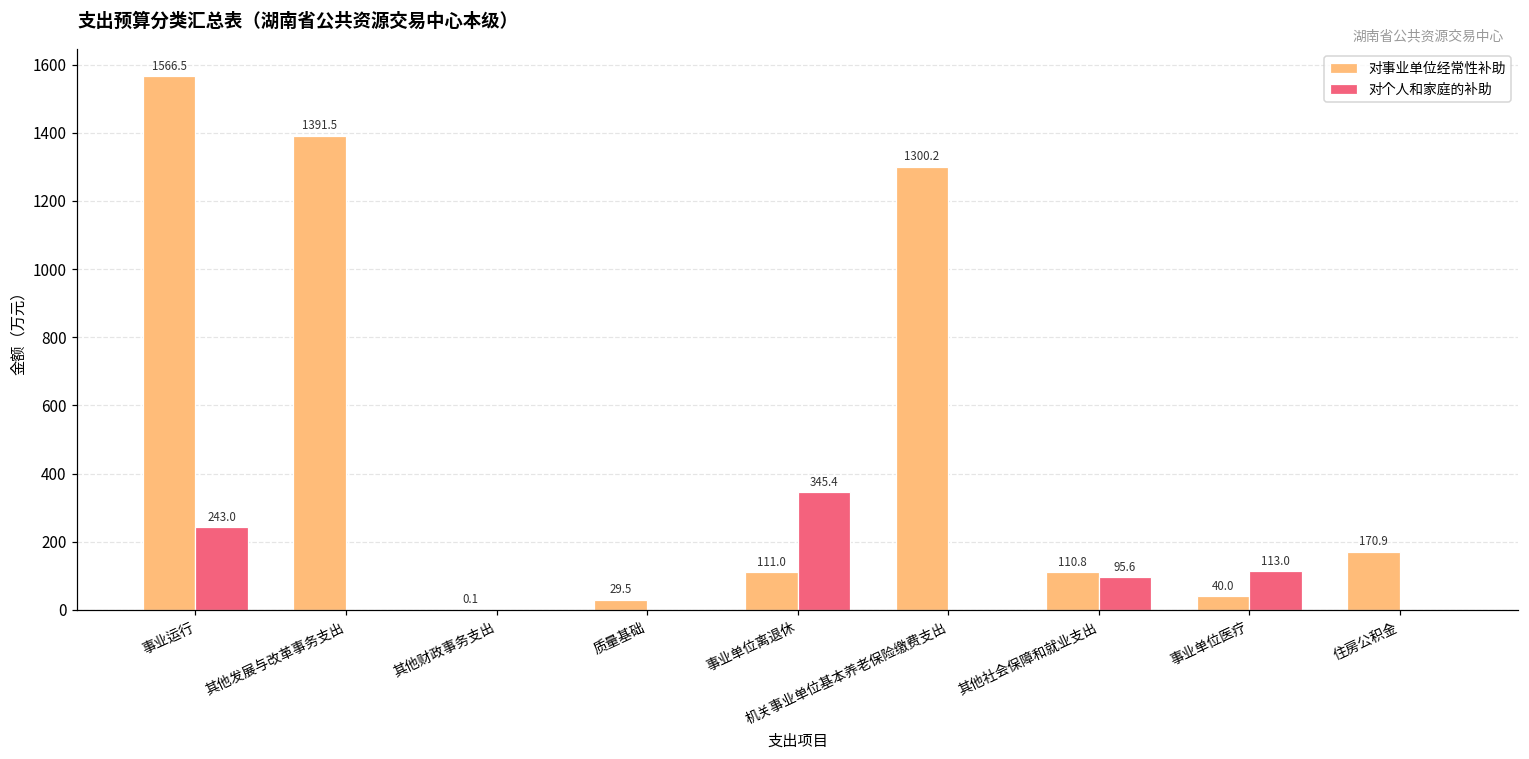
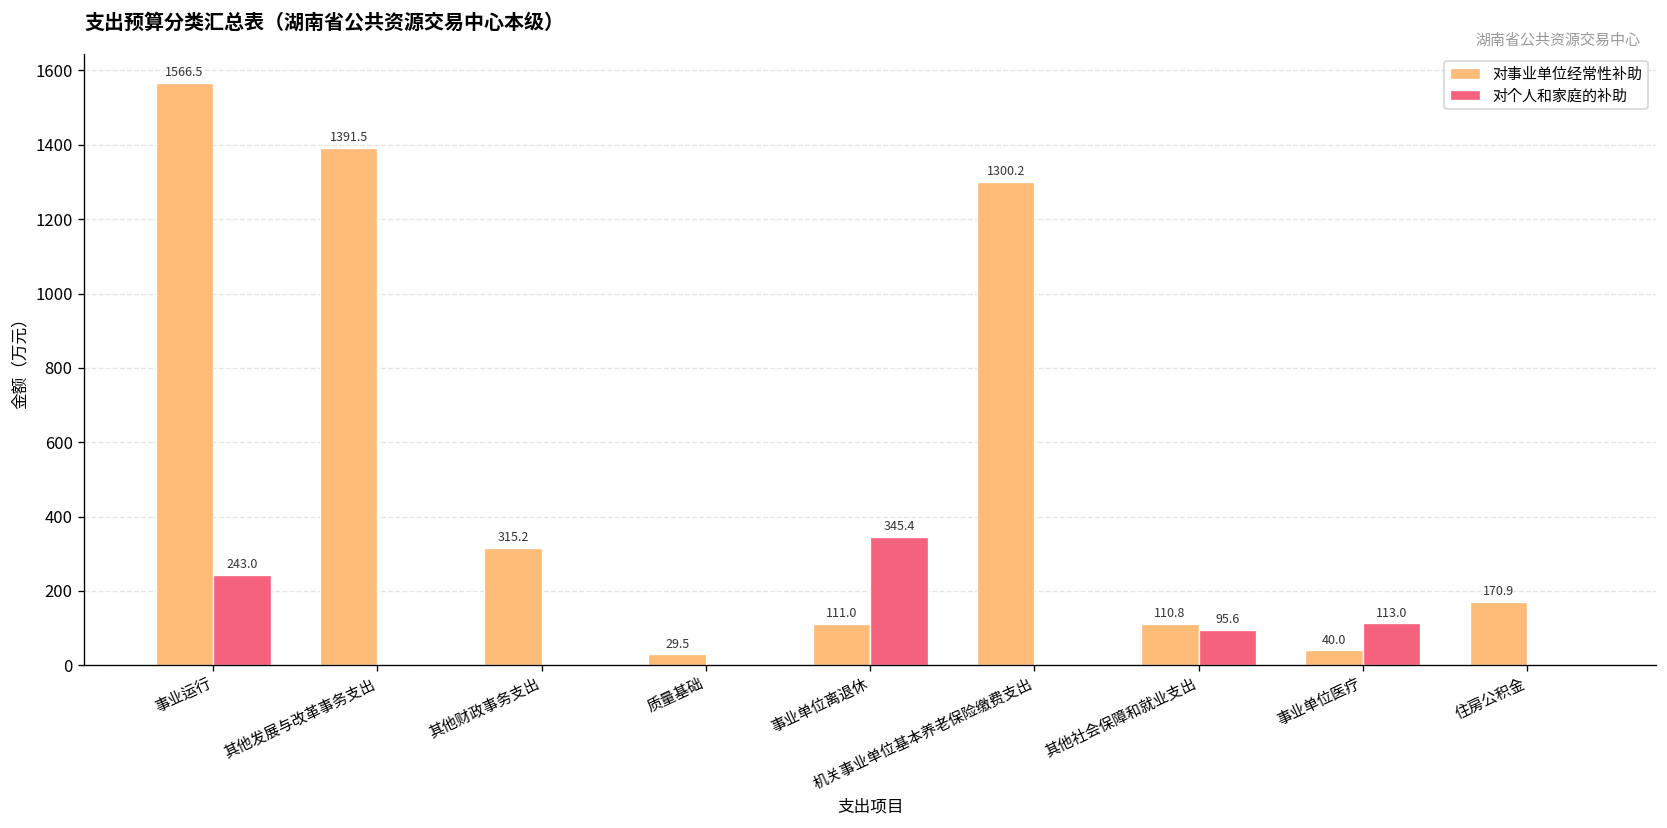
  {
    "对事业单位经常性补助": {
      "事业运行": 1566.5,
      "其他发展与改革事务支出": 1391.5,
-     "其他财政事务支出": 0.1,
+     "其他财政事务支出": 315.2,
      "质量基础": 29.5,
      "事业单位离退休": 111.0,
      "机关事业单位基本养老保险缴费支出": 1300.2,
      "其他社会保障和就业支出": 110.8,
      "事业单位医疗": 40.0,
      "住房公积金": 170.9
    },
    "对个人和家庭的补助": {
      "事业运行": 243.0,
      "事业单位离退休": 345.4,
      "其他社会保障和就业支出": 95.6,
      "事业单位医疗": 113.0
    }
  }
